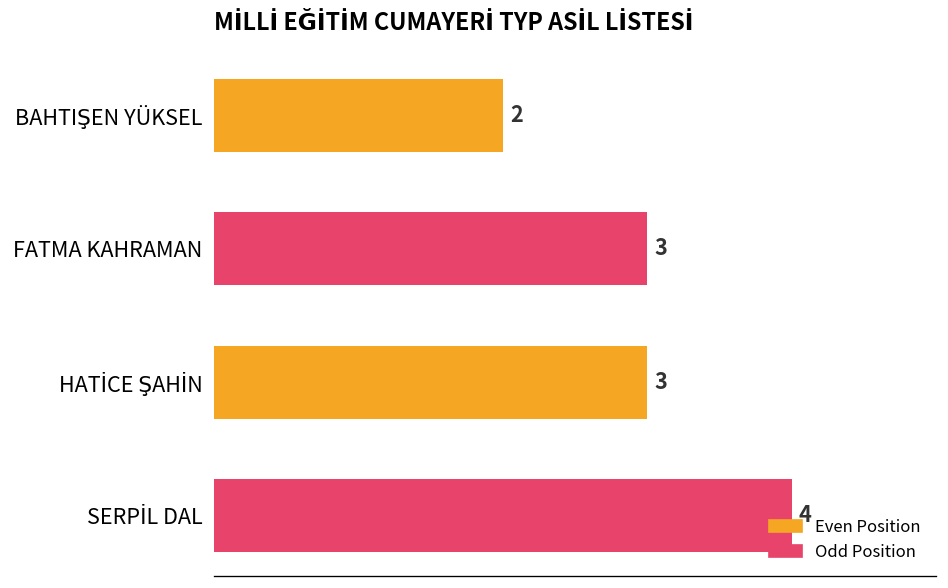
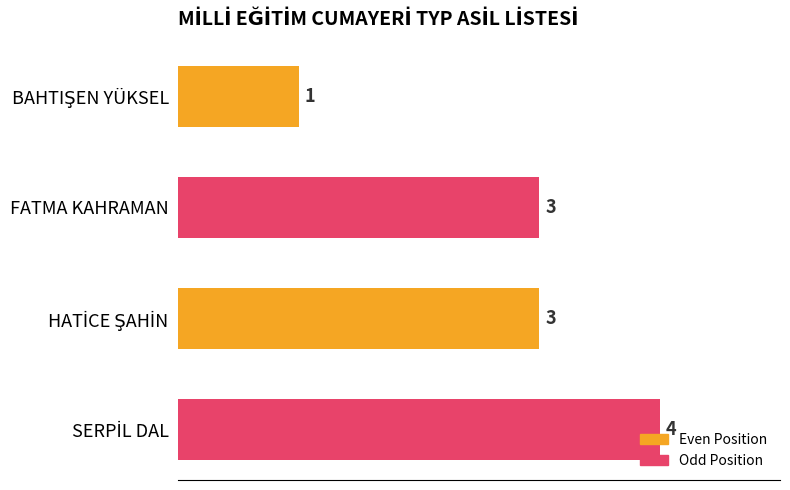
  {
-   "BAHTIŞEN YÜKSEL": 2,
+   "BAHTIŞEN YÜKSEL": 1,
    "FATMA KAHRAMAN": 3,
    "HATİCE ŞAHİN": 3,
    "SERPİL DAL": 4
  }
